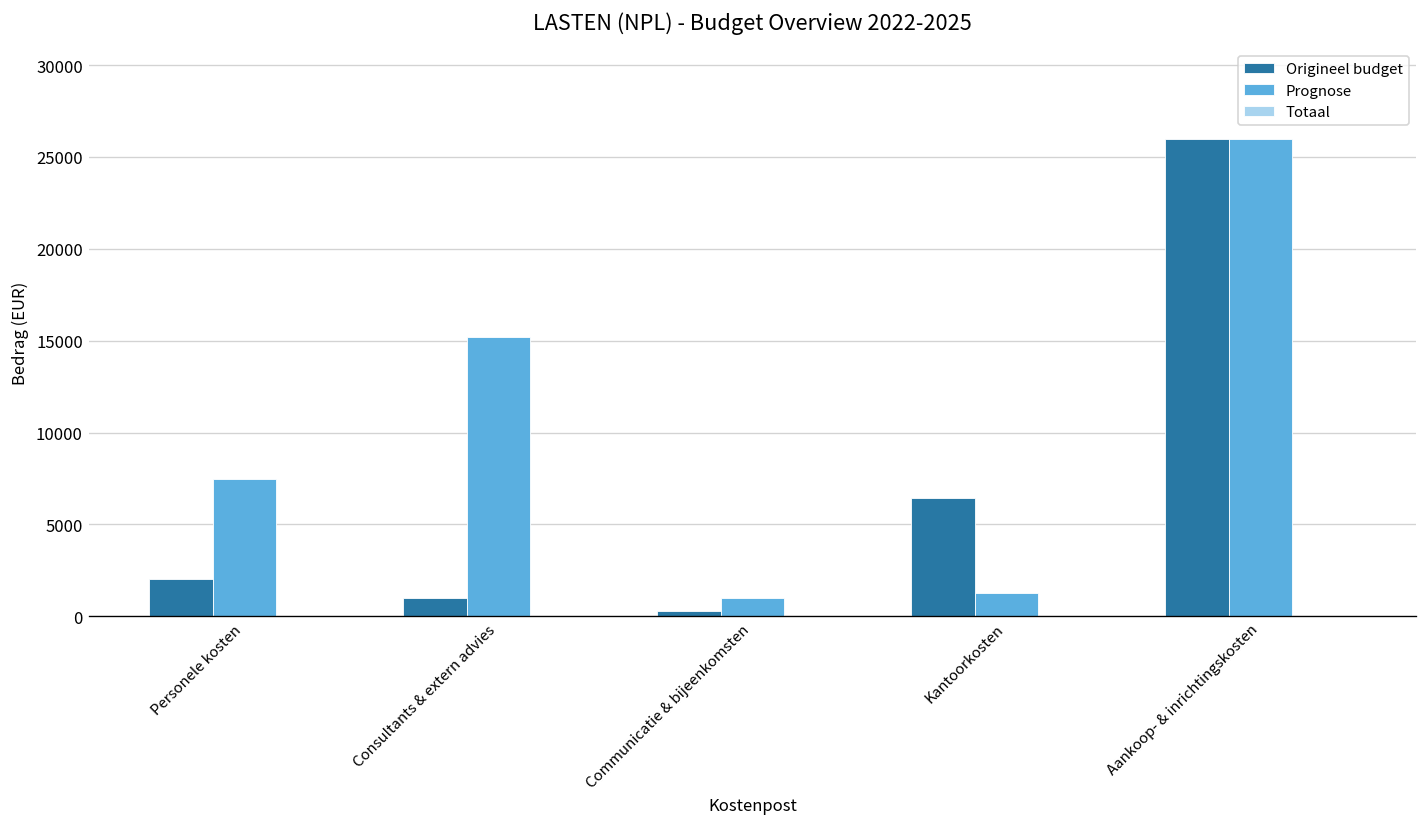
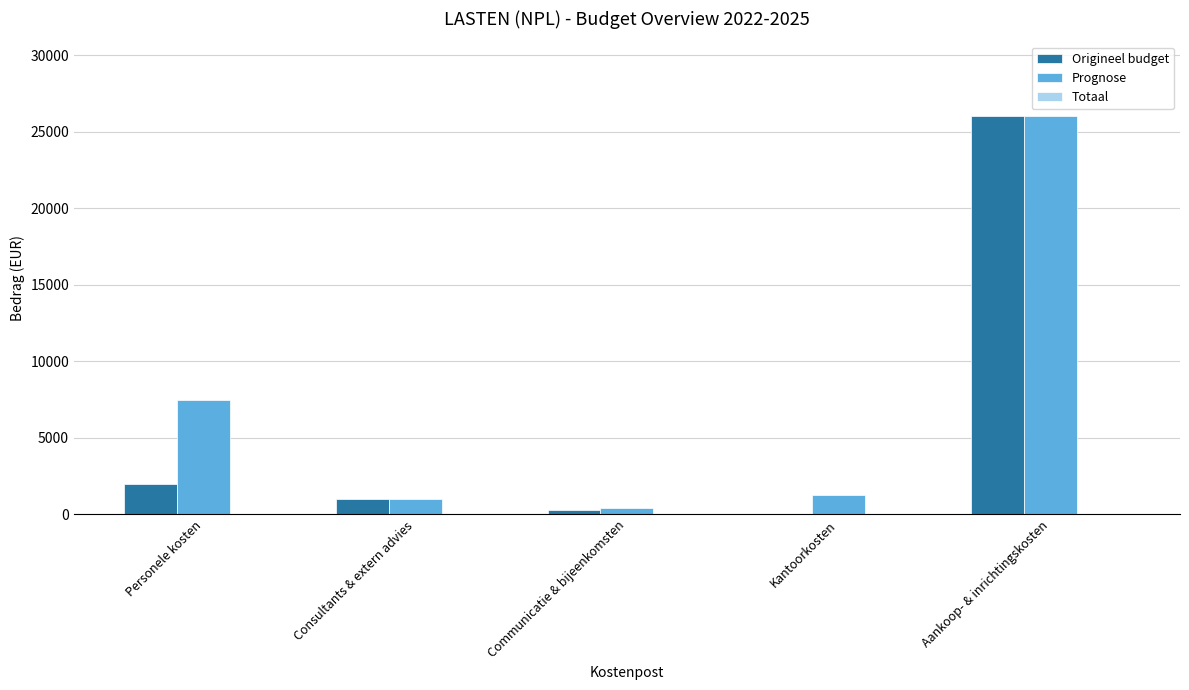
  {
    "Origineel budget": {
      "Personele kosten": 2000,
      "Consultants & extern advies": 1000,
      "Communicatie & bijeenkomsten": 300,
-     "Kantoorkosten": 6400,
+     "Kantoorkosten": 0,
      "Aankoop- & inrichtingskosten": 26000
    },
    "Prognose": {
      "Personele kosten": 7500,
-     "Consultants & extern advies": 15200,
-     "Communicatie & bijeenkomsten": 1000,
+     "Consultants & extern advies": 1000,
+     "Communicatie & bijeenkomsten": 400,
      "Kantoorkosten": 1300,
      "Aankoop- & inrichtingskosten": 26000
    },
    "Totaal": {
      "Personele kosten": 0,
      "Consultants & extern advies": 0,
      "Communicatie & bijeenkomsten": 0,
      "Kantoorkosten": 0,
      "Aankoop- & inrichtingskosten": 0
    }
  }
